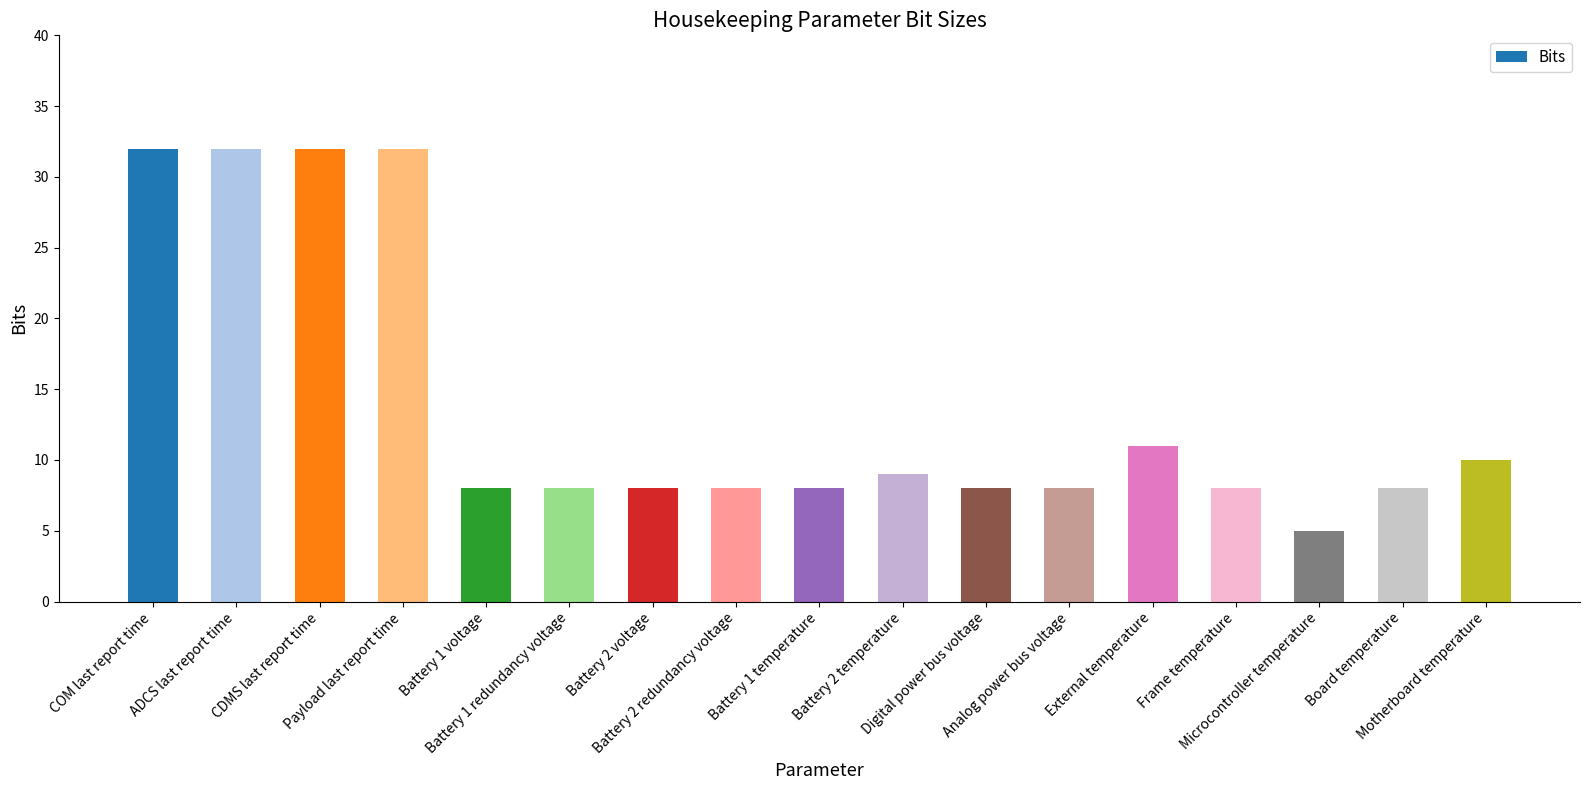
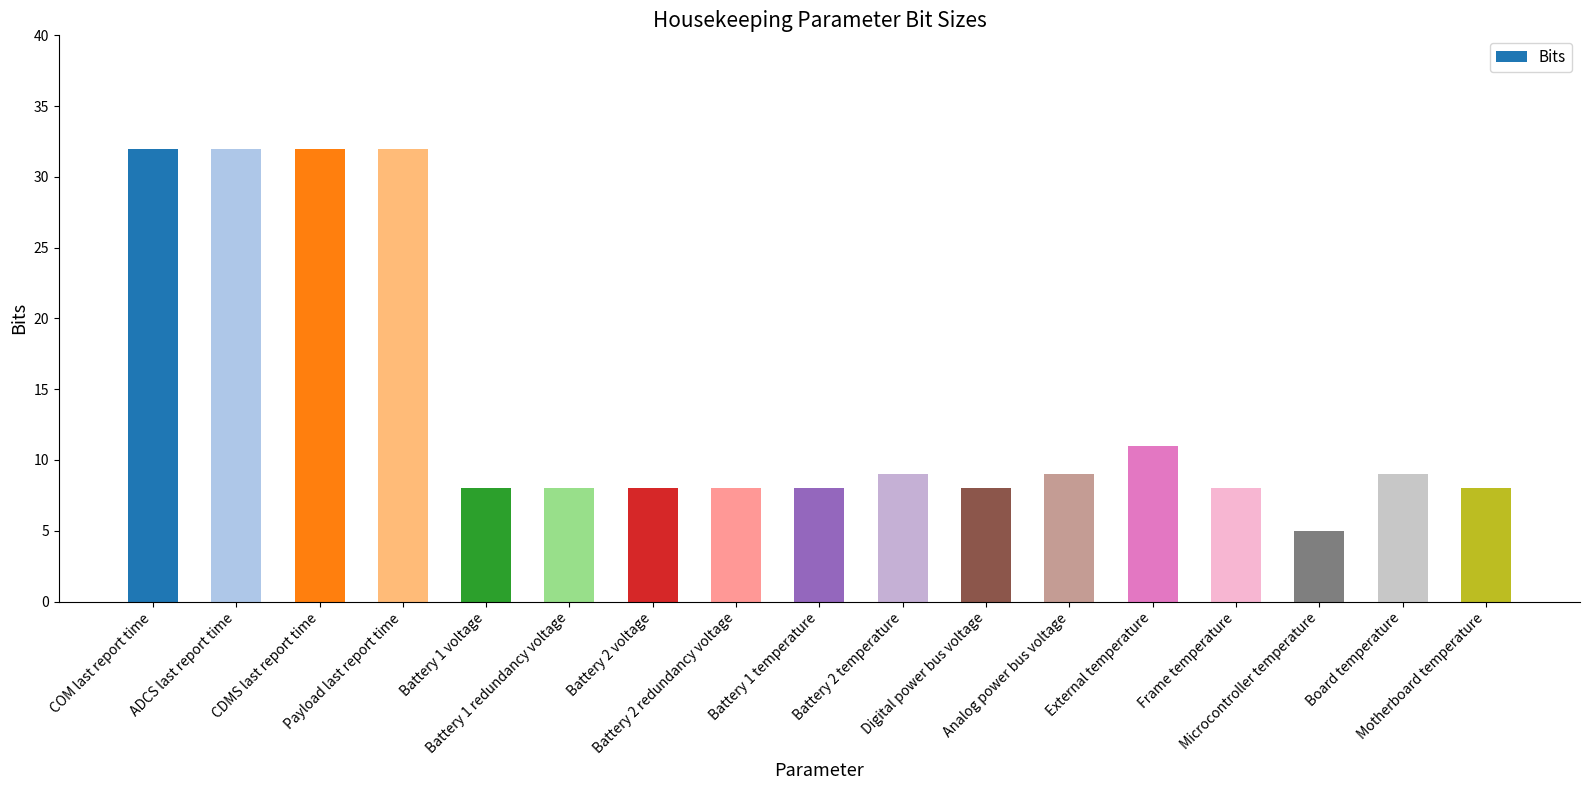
  {
    "COM last report time": 32,
    "ADCS last report time": 32,
    "CDMS last report time": 32,
    "Payload last report time": 32,
    "Battery 1 voltage": 8,
    "Battery 1 redundancy voltage": 8,
    "Battery 2 voltage": 8,
    "Battery 2 redundancy voltage": 8,
    "Battery 1 temperature": 8,
    "Battery 2 temperature": 9,
    "Digital power bus voltage": 8,
-   "Analog power bus voltage": 8,
+   "Analog power bus voltage": 9,
    "External temperature": 11,
    "Frame temperature": 8,
    "Microcontroller temperature": 5,
-   "Board temperature": 8,
-   "Motherboard temperature": 10
+   "Board temperature": 9,
+   "Motherboard temperature": 8
  }
